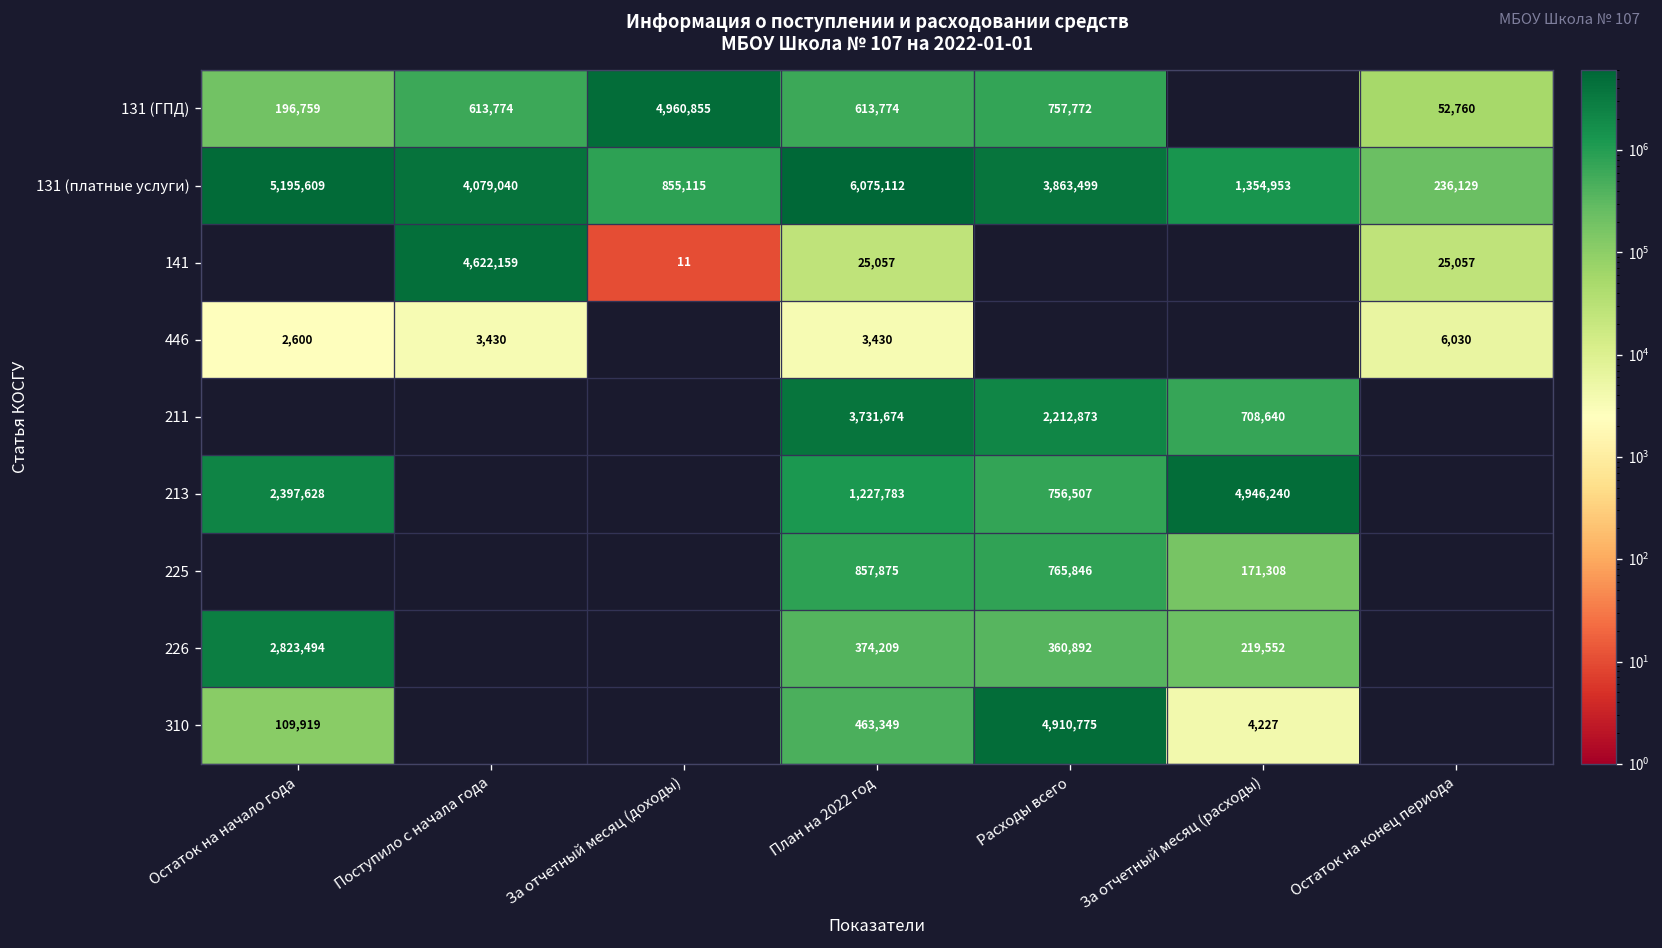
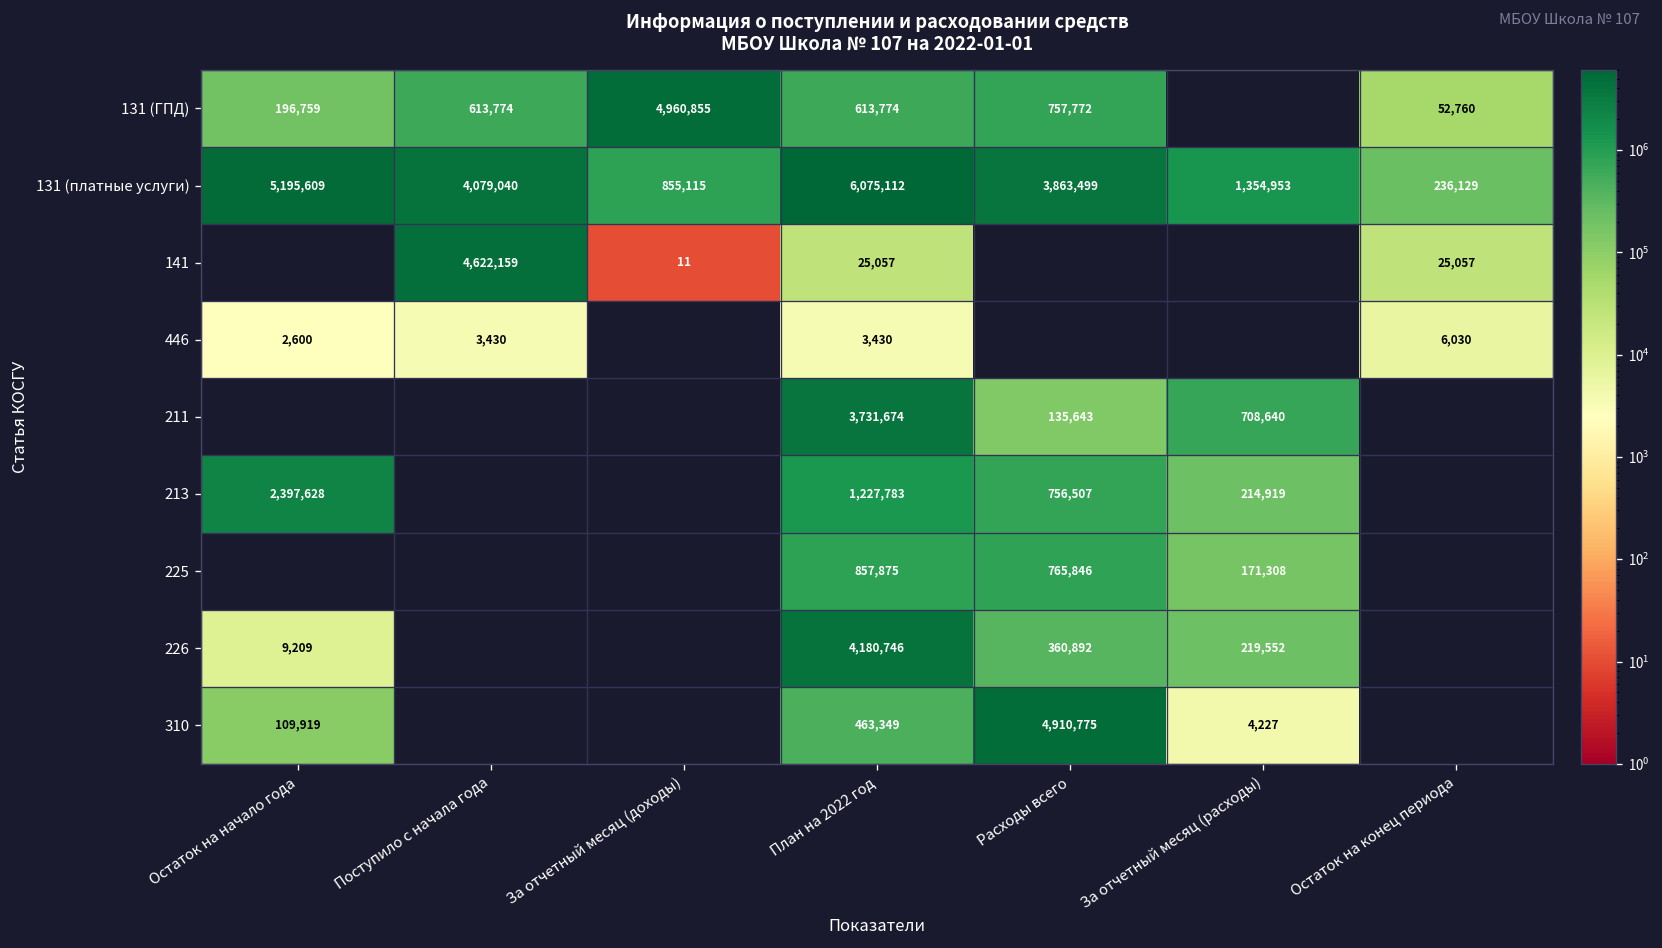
  {
    "131 (ГПД)": {
      "Остаток на начало года": "196,759",
      "Поступило с начала года": "613,774",
      "За отчетный месяц (доходы)": "4,960,855",
      "План на 2022 год": "613,774",
      "Расходы всего": "757,772",
      "Остаток на конец периода": "52,760"
    },
    "131 (платные услуги)": {
      "Остаток на начало года": "5,195,609",
      "Поступило с начала года": "4,079,040",
      "За отчетный месяц (доходы)": "855,115",
      "План на 2022 год": "6,075,112",
      "Расходы всего": "3,863,499",
      "За отчетный месяц (расходы)": "1,354,953",
      "Остаток на конец периода": "236,129"
    },
    "141": {
      "Поступило с начала года": "4,622,159",
      "За отчетный месяц (доходы)": "11",
      "План на 2022 год": "25,057",
      "Остаток на конец периода": "25,057"
    },
    "446": {
      "Остаток на начало года": "2,600",
      "Поступило с начала года": "3,430",
      "План на 2022 год": "3,430",
      "Остаток на конец периода": "6,030"
    },
    "211": {
      "План на 2022 год": "3,731,674",
-     "Расходы всего": "2,212,873",
+     "Расходы всего": "135,643",
      "За отчетный месяц (расходы)": "708,640"
    },
    "213": {
      "Остаток на начало года": "2,397,628",
      "План на 2022 год": "1,227,783",
      "Расходы всего": "756,507",
-     "За отчетный месяц (расходы)": "4,946,240"
+     "За отчетный месяц (расходы)": "214,919"
    },
    "225": {
      "План на 2022 год": "857,875",
      "Расходы всего": "765,846",
      "За отчетный месяц (расходы)": "171,308"
    },
    "226": {
-     "Остаток на начало года": "2,823,494",
-     "План на 2022 год": "374,209",
+     "Остаток на начало года": "9,209",
+     "План на 2022 год": "4,180,746",
      "Расходы всего": "360,892",
      "За отчетный месяц (расходы)": "219,552"
    },
    "310": {
      "Остаток на начало года": "109,919",
      "План на 2022 год": "463,349",
      "Расходы всего": "4,910,775",
      "За отчетный месяц (расходы)": "4,227"
    }
  }
